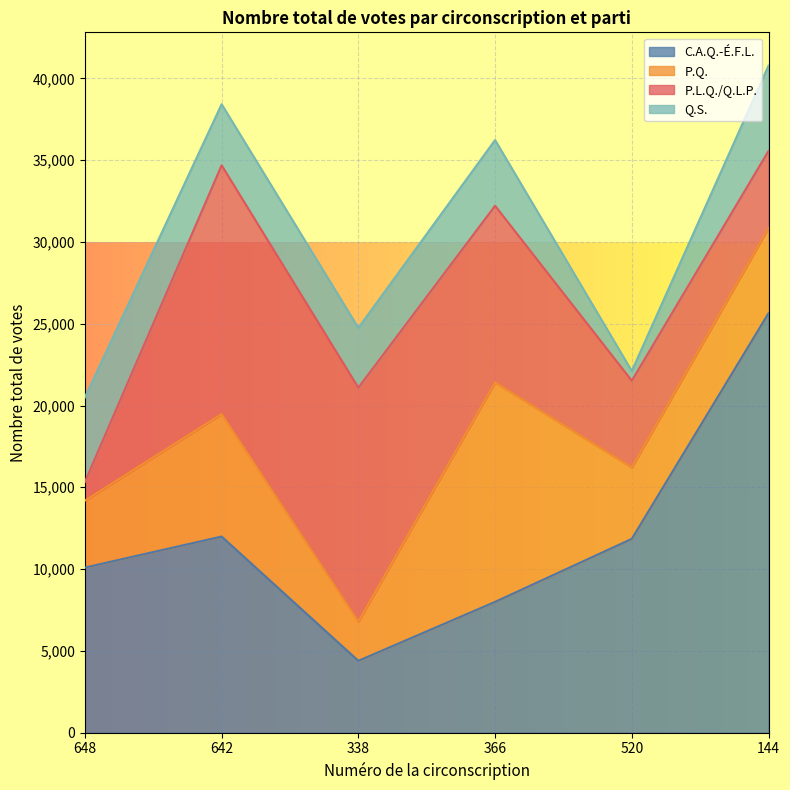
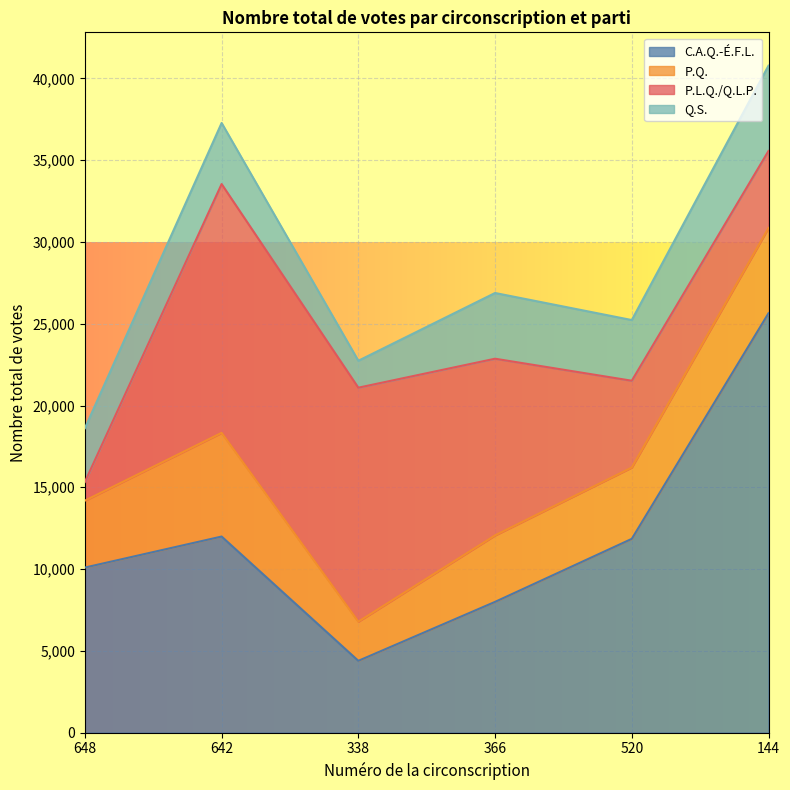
  {
    "C.A.Q.-É.F.L.": {
      "648": "10,100",
      "642": "12,000",
      "338": "4,400",
      "366": "8,000",
      "520": "11,800",
      "144": "25,600"
    },
    "P.Q.": {
      "648": "4,100",
-     "642": "7,500",
+     "642": "6,300",
      "338": "2,400",
-     "366": "13,400",
+     "366": "4,100",
      "520": "4,400",
      "144": "5,200"
    },
    "P.L.Q./Q.L.P.": {
      "648": "1,100",
      "642": "15,200",
      "338": "14,300",
      "366": "10,800",
      "520": "5,300",
      "144": "4,700"
    },
    "Q.S.": {
-     "648": "5,200",
+     "648": "3,300",
      "642": "3,700",
-     "338": "3,700",
+     "338": "1,600",
      "366": "4,000",
-     "520": "600",
+     "520": "3,700",
      "144": "5,200"
    }
  }
